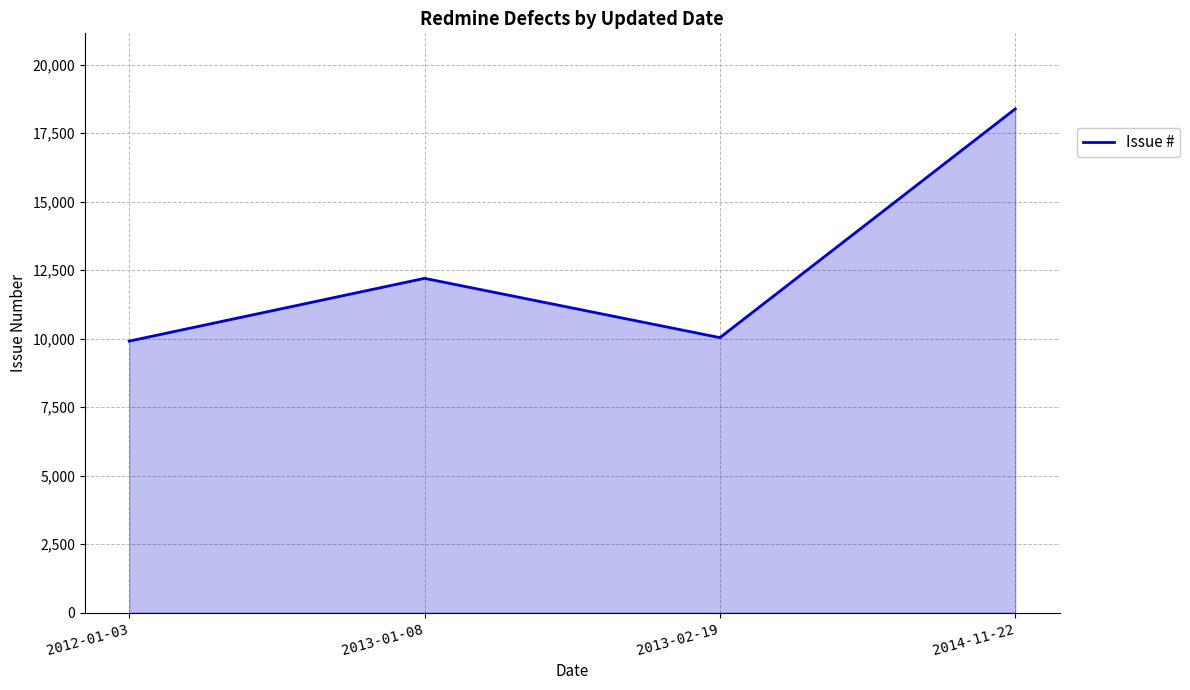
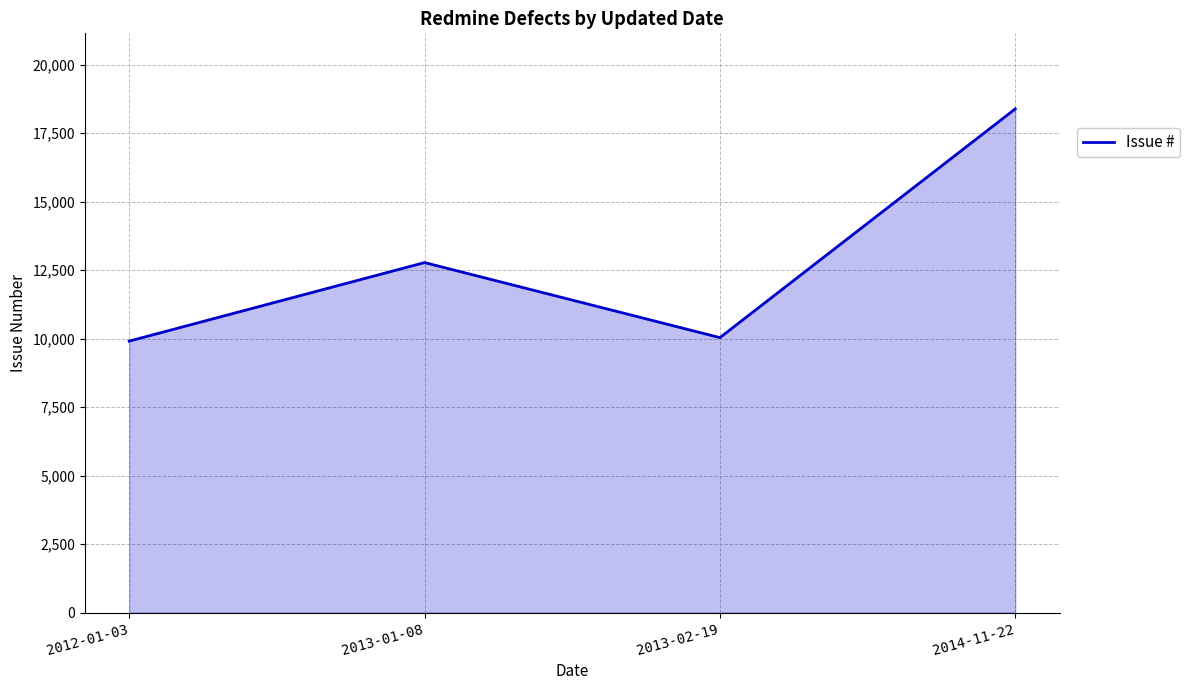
  {
    "2012-01-03": "9,900",
-   "2013-01-08": "12,200",
+   "2013-01-08": "12,800",
    "2013-02-19": "10,000",
    "2014-11-22": "18,400"
  }
